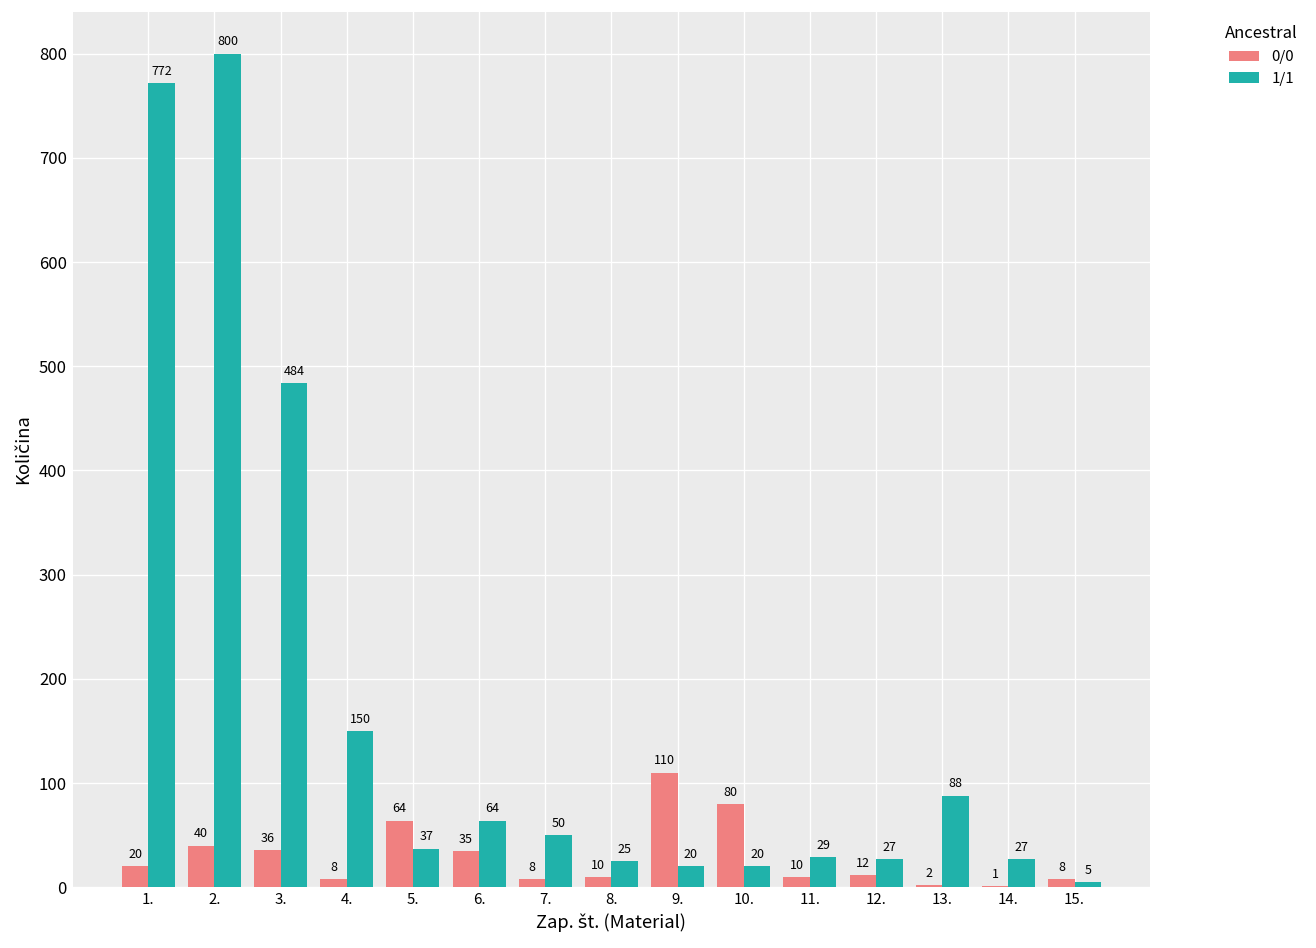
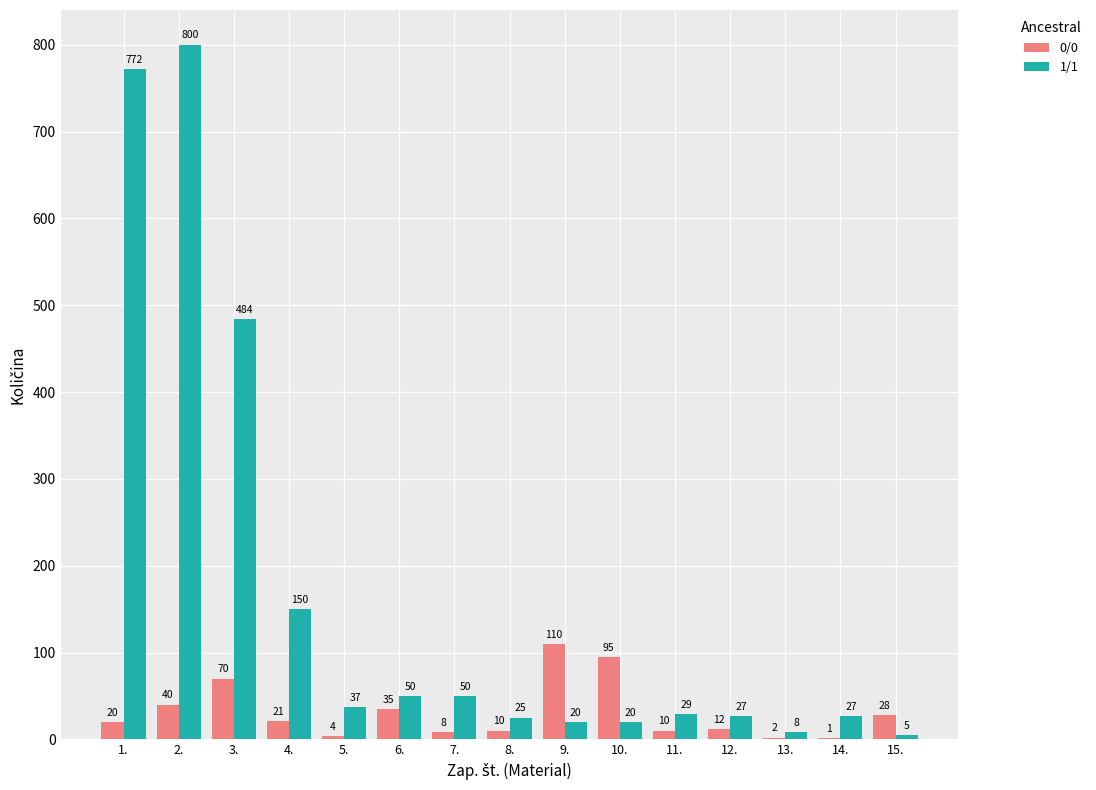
  {
    "0/0": {
      "1.": 20,
      "2.": 40,
-     "3.": 36,
-     "4.": 8,
-     "5.": 64,
+     "3.": 70,
+     "4.": 21,
+     "5.": 4,
      "6.": 35,
      "7.": 8,
      "8.": 10,
      "9.": 110,
-     "10.": 80,
+     "10.": 95,
      "11.": 10,
      "12.": 12,
      "13.": 2,
      "14.": 1,
-     "15.": 8
+     "15.": 28
    },
    "1/1": {
      "1.": 772,
      "2.": 800,
      "3.": 484,
      "4.": 150,
      "5.": 37,
-     "6.": 64,
+     "6.": 50,
      "7.": 50,
      "8.": 25,
      "9.": 20,
      "10.": 20,
      "11.": 29,
      "12.": 27,
-     "13.": 88,
+     "13.": 8,
      "14.": 27,
      "15.": 5
    }
  }
